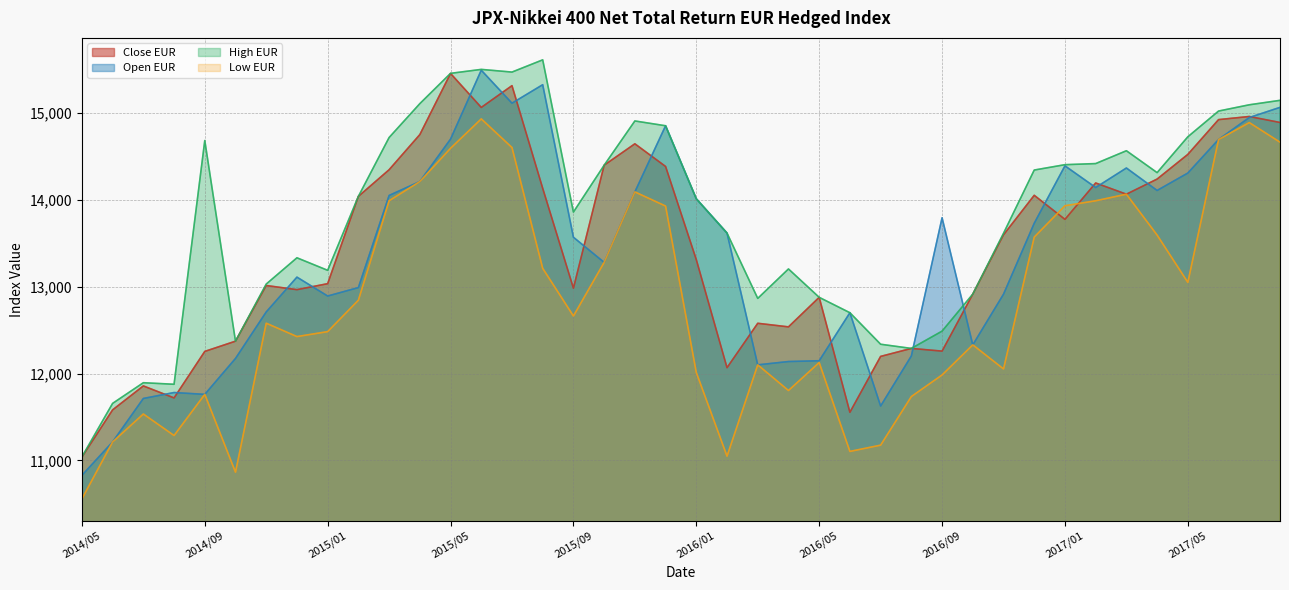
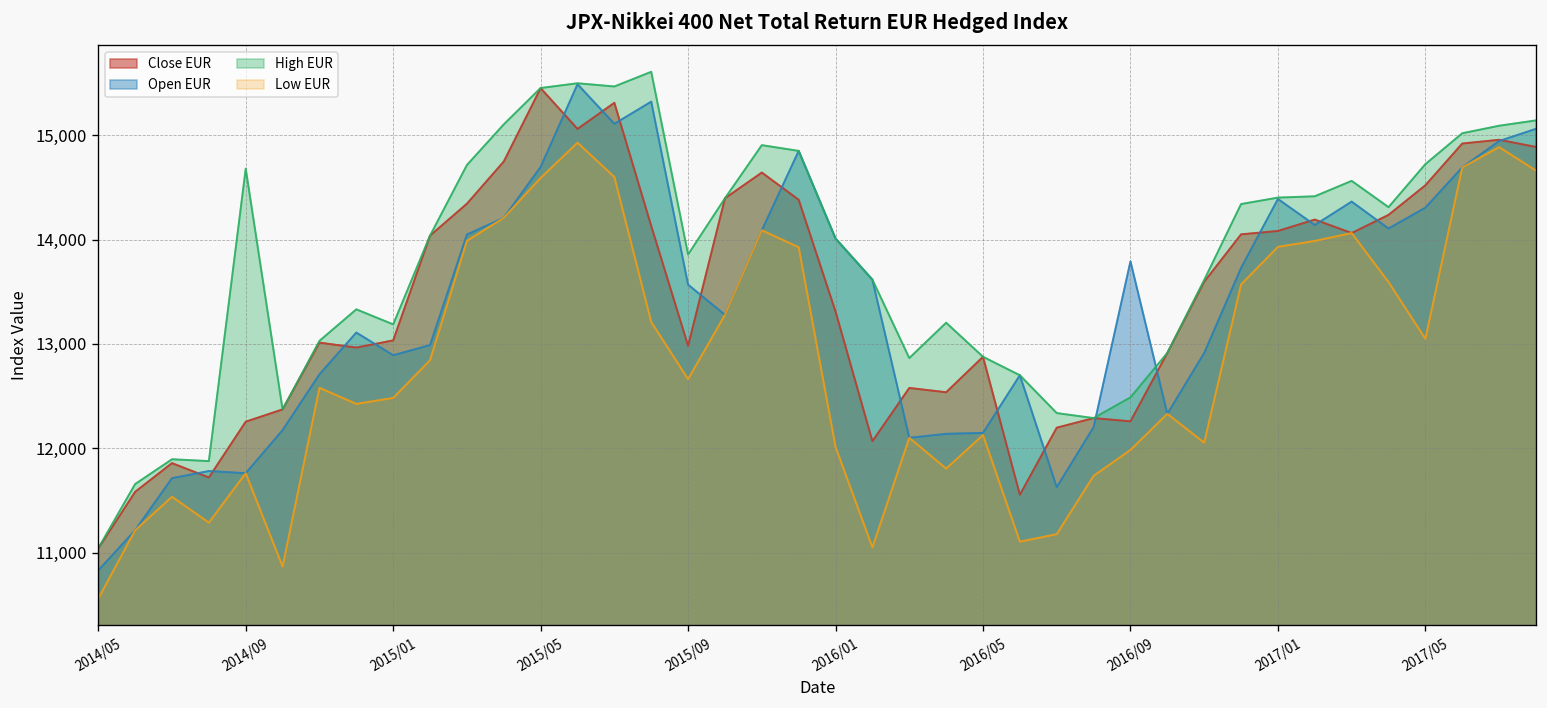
  {
    "Close EUR": {
      "2014/09": "12,300",
      "2015/01": "13,000",
      "2015/09": "13,000",
      "2016/01": "13,300",
      "2016/09": "12,300",
-     "2017/01": "13,800",
+     "2017/01": "14,100",
      "2017/05": "14,500"
    },
    "Open EUR": {
      "2014/05": "10,800",
      "2015/01": "12,900",
      "2015/05": "14,700",
      "2015/09": "13,600",
      "2016/09": "13,800",
      "2017/05": "14,300"
    },
    "High EUR": {
      "2014/09": "14,700",
      "2015/01": "13,200",
      "2015/09": "13,900",
      "2016/09": "12,500",
      "2017/05": "14,700"
    },
    "Low EUR": {
      "2014/05": "10,600",
      "2015/01": "12,500",
      "2015/05": "14,600",
      "2015/09": "12,700",
      "2016/01": "12,000",
      "2016/09": "12,000",
      "2017/01": "13,900",
      "2017/05": "13,000"
    }
  }
